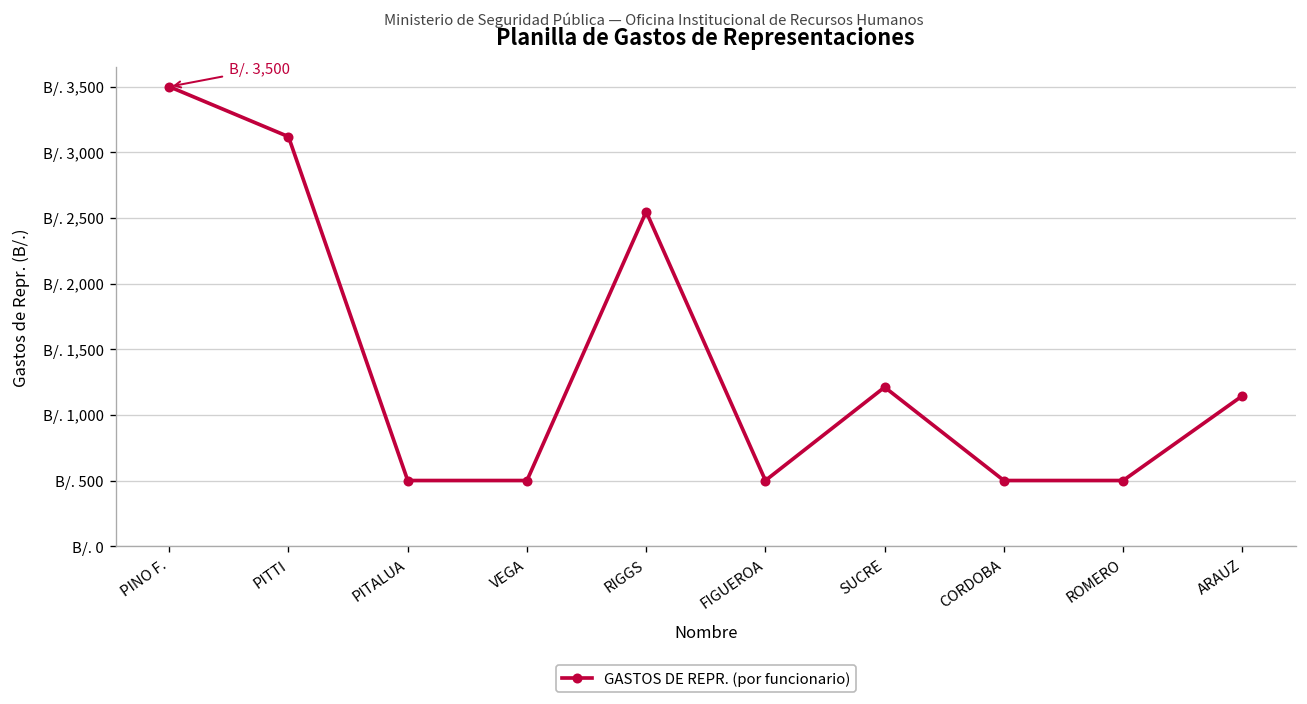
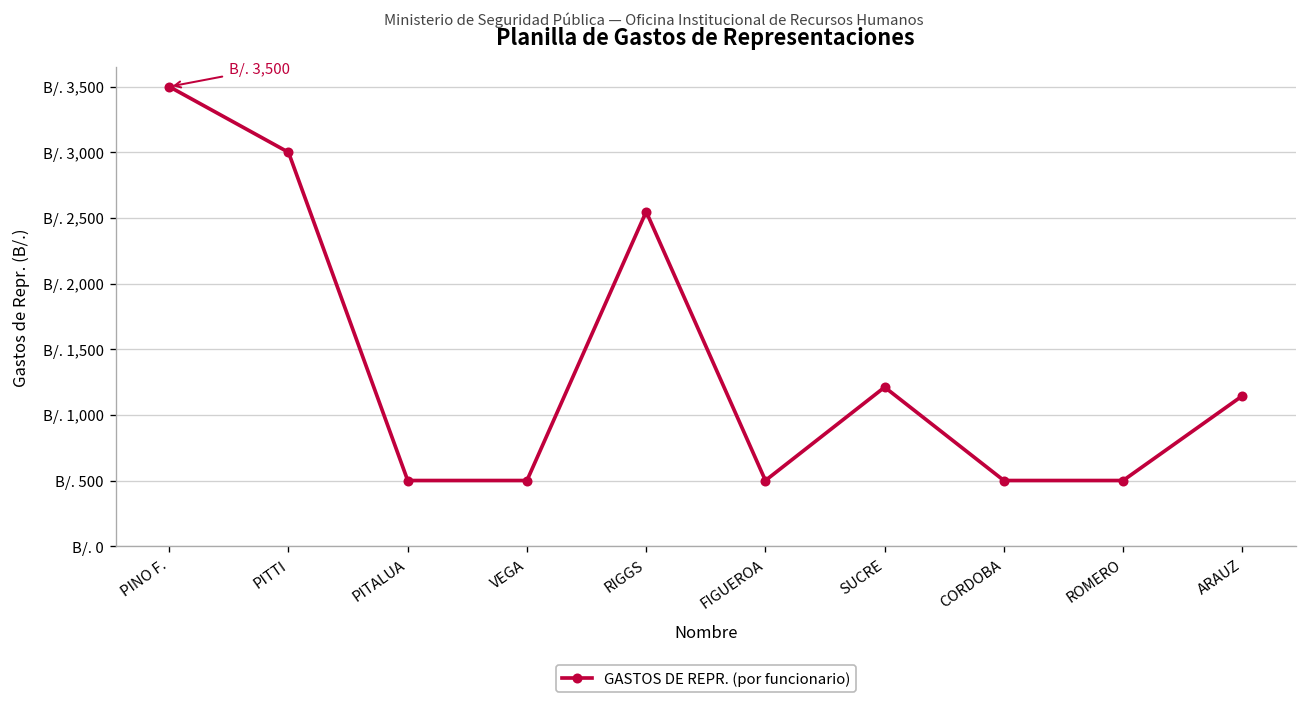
  {
-   "PITTI": "B/. 3,120",
+   "PITTI": "B/. 3,000",
    "PITALUA": "B/. 500",
    "VEGA": "B/. 500",
    "RIGGS": "B/. 2,550",
    "FIGUEROA": "B/. 500",
    "SUCRE": "B/. 1,210",
    "CORDOBA": "B/. 500",
    "ROMERO": "B/. 500",
    "ARAUZ": "B/. 1,150"
  }
